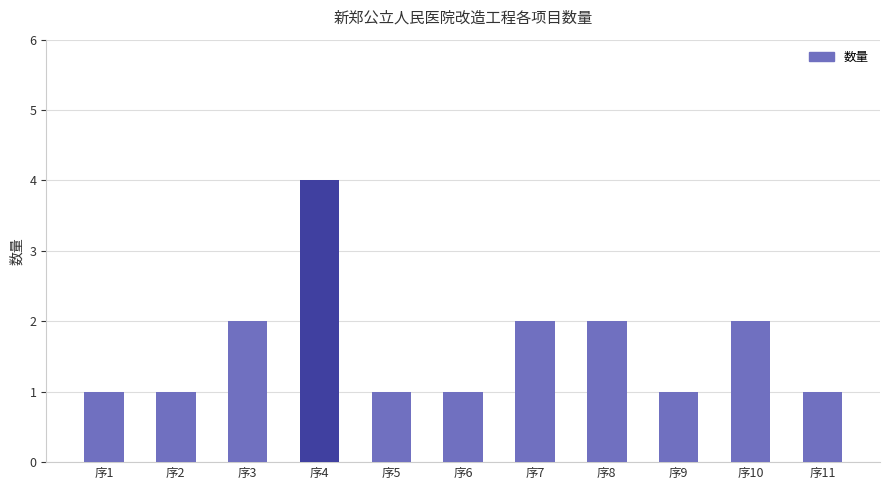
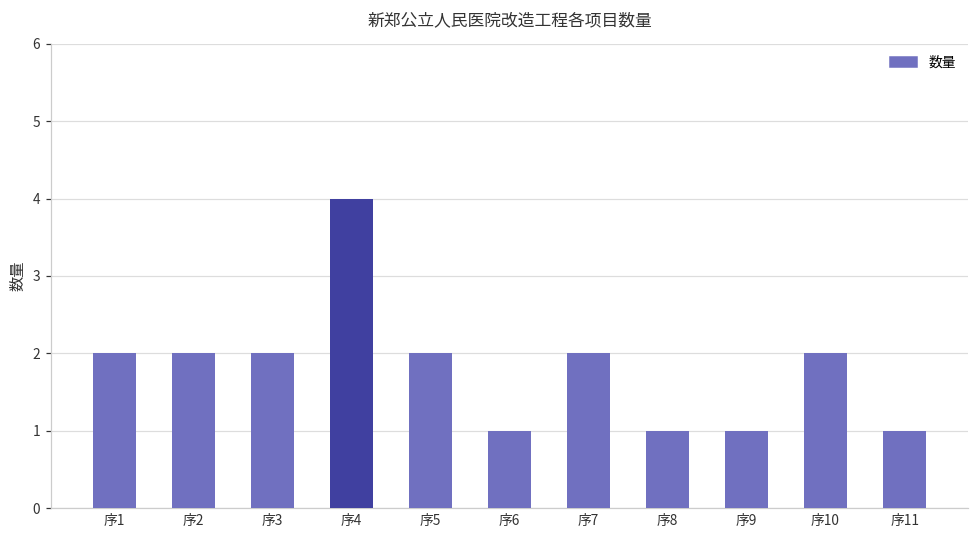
  {
-   "序1": 1,
-   "序2": 1,
+   "序1": 2,
+   "序2": 2,
    "序3": 2,
    "序4": 4,
-   "序5": 1,
+   "序5": 2,
    "序6": 1,
    "序7": 2,
-   "序8": 2,
+   "序8": 1,
    "序9": 1,
    "序10": 2,
    "序11": 1
  }
